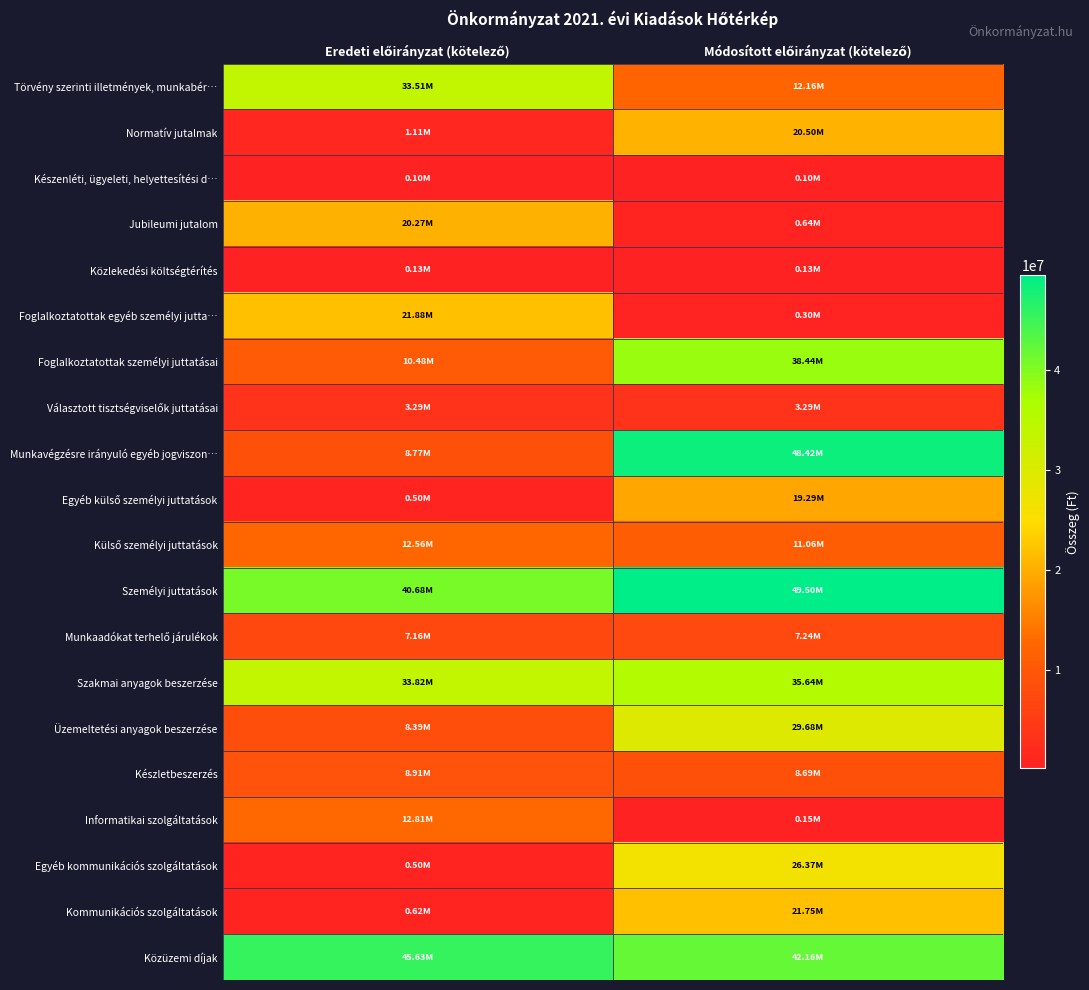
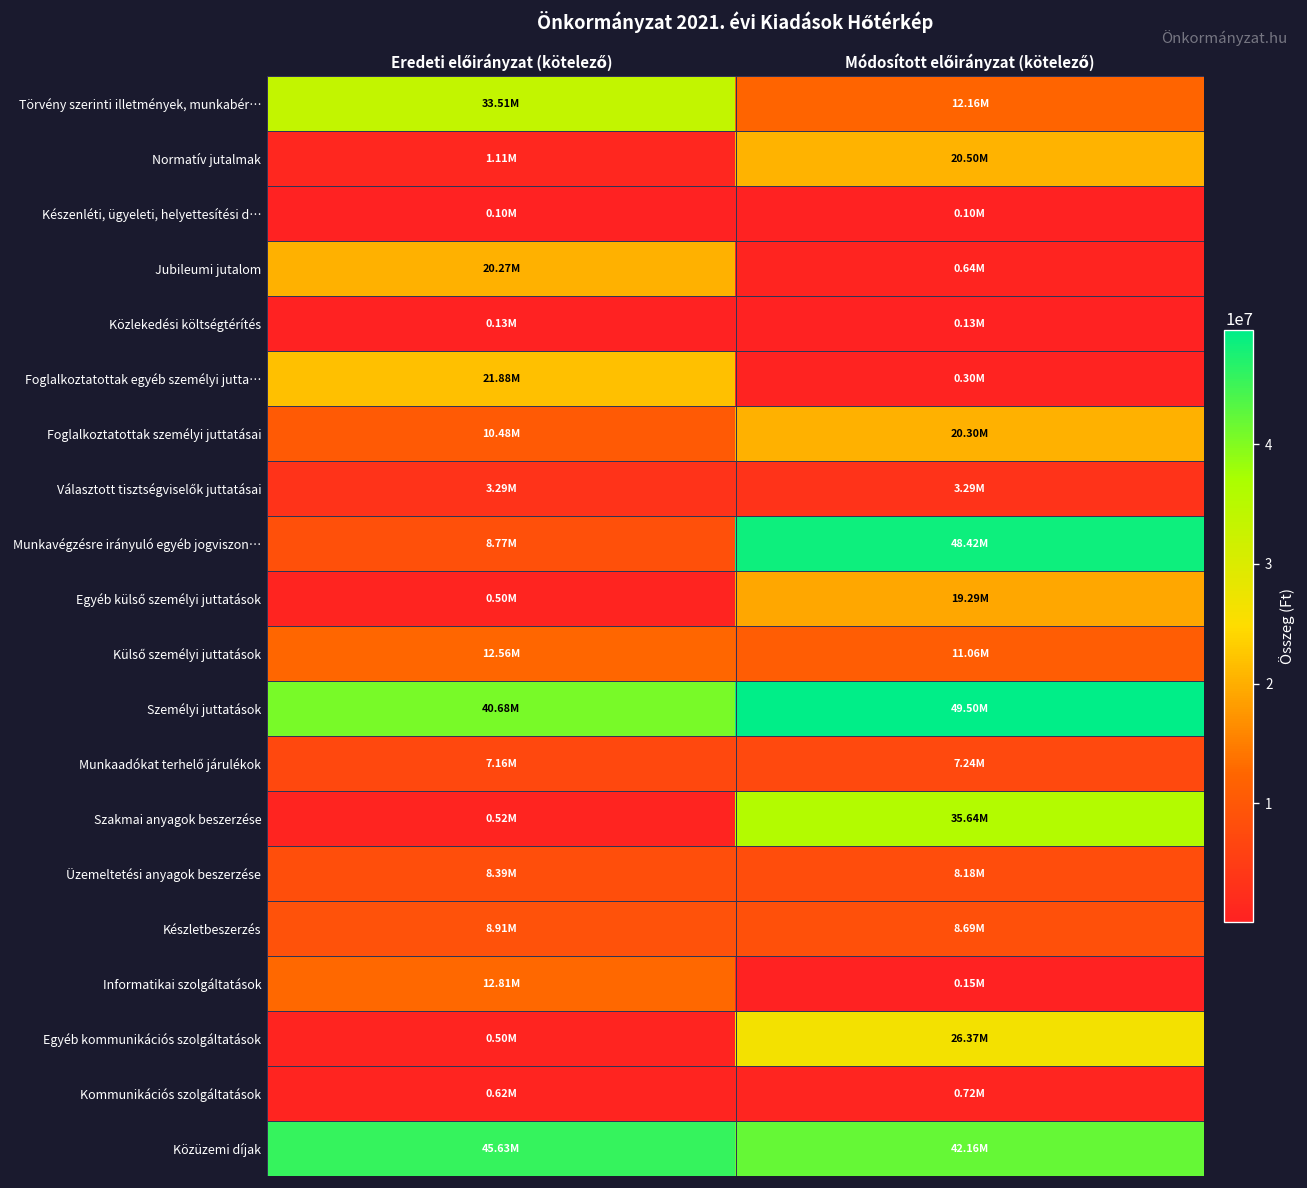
  {
    "Törvény szerinti illetmények, munkabér…": {
      "Eredeti előirányzat (kötelező)": "33.51M",
      "Módosított előirányzat (kötelező)": "12.16M"
    },
    "Normatív jutalmak": {
      "Eredeti előirányzat (kötelező)": "1.11M",
      "Módosított előirányzat (kötelező)": "20.50M"
    },
    "Készenléti, ügyeleti, helyettesítési d…": {
      "Eredeti előirányzat (kötelező)": "0.10M",
      "Módosított előirányzat (kötelező)": "0.10M"
    },
    "Jubileumi jutalom": {
      "Eredeti előirányzat (kötelező)": "20.27M",
      "Módosított előirányzat (kötelező)": "0.64M"
    },
    "Közlekedési költségtérítés": {
      "Eredeti előirányzat (kötelező)": "0.13M",
      "Módosított előirányzat (kötelező)": "0.13M"
    },
    "Foglalkoztatottak egyéb személyi jutta…": {
      "Eredeti előirányzat (kötelező)": "21.88M",
      "Módosított előirányzat (kötelező)": "0.30M"
    },
    "Foglalkoztatottak személyi juttatásai": {
      "Eredeti előirányzat (kötelező)": "10.48M",
-     "Módosított előirányzat (kötelező)": "38.44M"
+     "Módosított előirányzat (kötelező)": "20.30M"
    },
    "Választott tisztségviselők juttatásai": {
      "Eredeti előirányzat (kötelező)": "3.29M",
      "Módosított előirányzat (kötelező)": "3.29M"
    },
    "Munkavégzésre irányuló egyéb jogviszon…": {
      "Eredeti előirányzat (kötelező)": "8.77M",
      "Módosított előirányzat (kötelező)": "48.42M"
    },
    "Egyéb külső személyi juttatások": {
      "Eredeti előirányzat (kötelező)": "0.50M",
      "Módosított előirányzat (kötelező)": "19.29M"
    },
    "Külső személyi juttatások": {
      "Eredeti előirányzat (kötelező)": "12.56M",
      "Módosított előirányzat (kötelező)": "11.06M"
    },
    "Személyi juttatások": {
      "Eredeti előirányzat (kötelező)": "40.68M",
      "Módosított előirányzat (kötelező)": "49.50M"
    },
    "Munkaadókat terhelő járulékok": {
      "Eredeti előirányzat (kötelező)": "7.16M",
      "Módosított előirányzat (kötelező)": "7.24M"
    },
    "Szakmai anyagok beszerzése": {
-     "Eredeti előirányzat (kötelező)": "33.82M",
+     "Eredeti előirányzat (kötelező)": "0.52M",
      "Módosított előirányzat (kötelező)": "35.64M"
    },
    "Üzemeltetési anyagok beszerzése": {
      "Eredeti előirányzat (kötelező)": "8.39M",
-     "Módosított előirányzat (kötelező)": "29.68M"
+     "Módosított előirányzat (kötelező)": "8.18M"
    },
    "Készletbeszerzés": {
      "Eredeti előirányzat (kötelező)": "8.91M",
      "Módosított előirányzat (kötelező)": "8.69M"
    },
    "Informatikai szolgáltatások": {
      "Eredeti előirányzat (kötelező)": "12.81M",
      "Módosított előirányzat (kötelező)": "0.15M"
    },
    "Egyéb kommunikációs szolgáltatások": {
      "Eredeti előirányzat (kötelező)": "0.50M",
      "Módosított előirányzat (kötelező)": "26.37M"
    },
    "Kommunikációs szolgáltatások": {
      "Eredeti előirányzat (kötelező)": "0.62M",
-     "Módosított előirányzat (kötelező)": "21.75M"
+     "Módosított előirányzat (kötelező)": "0.72M"
    },
    "Közüzemi díjak": {
      "Eredeti előirányzat (kötelező)": "45.63M",
      "Módosított előirányzat (kötelező)": "42.16M"
    }
  }
